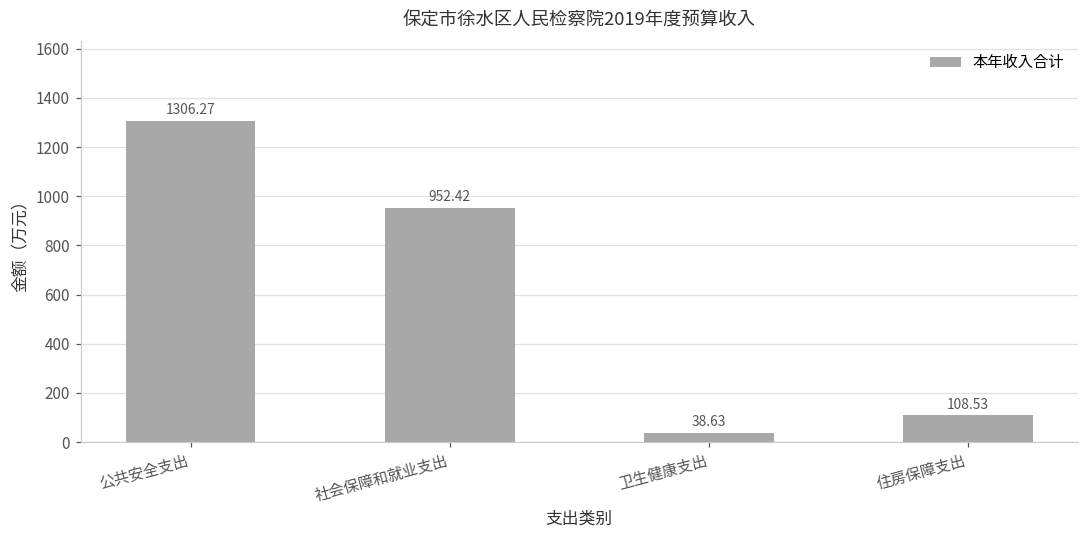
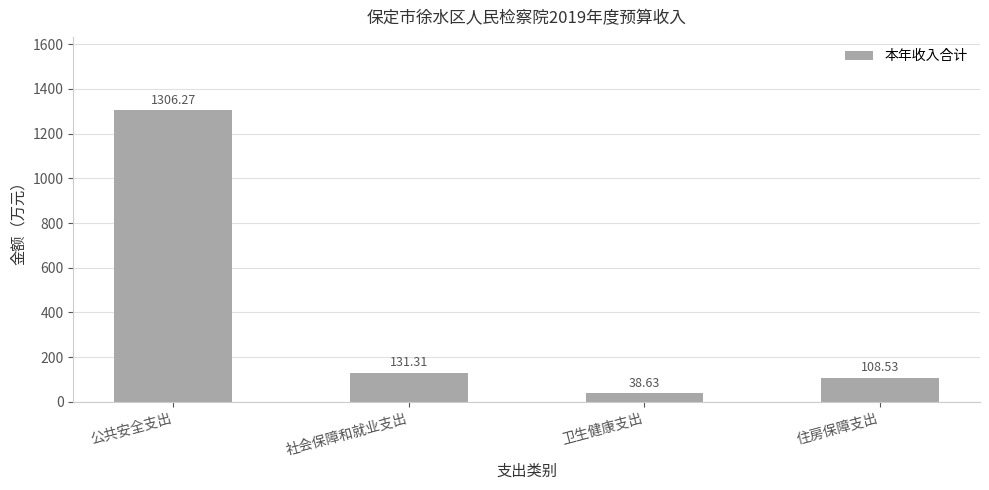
  {
    "公共安全支出": 1306.27,
-   "社会保障和就业支出": 952.42,
+   "社会保障和就业支出": 131.31,
    "卫生健康支出": 38.63,
    "住房保障支出": 108.53
  }
